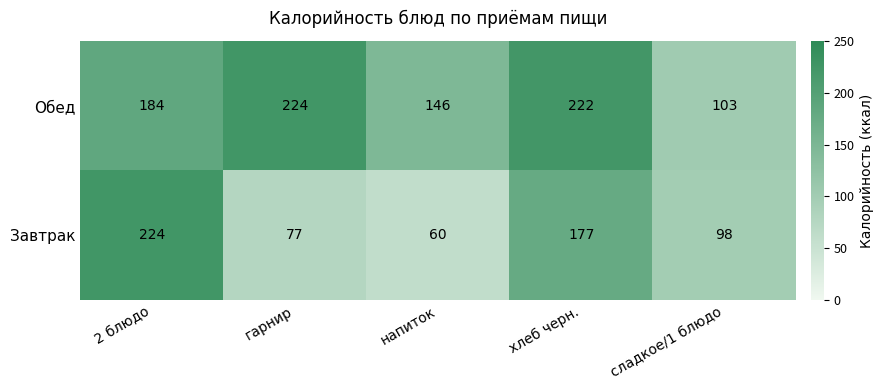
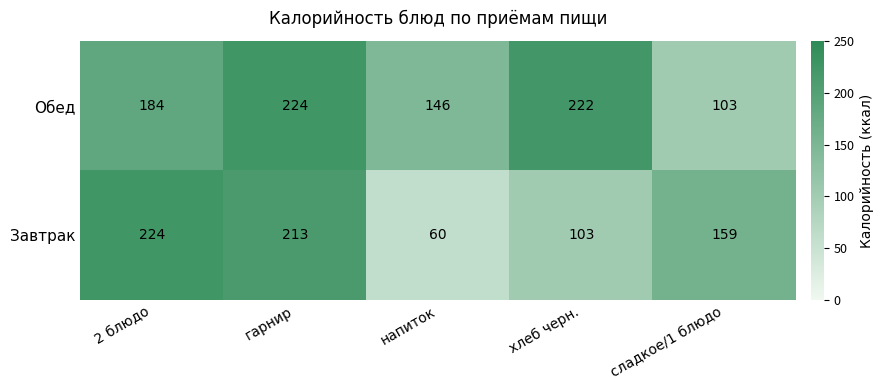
  {
    "Обед": {
      "2 блюдо": 184,
      "гарнир": 224,
      "напиток": 146,
      "хлеб черн.": 222,
      "сладкое/1 блюдо": 103
    },
    "Завтрак": {
      "2 блюдо": 224,
-     "гарнир": 77,
+     "гарнир": 213,
      "напиток": 60,
-     "хлеб черн.": 177,
-     "сладкое/1 блюдо": 98
+     "хлеб черн.": 103,
+     "сладкое/1 блюдо": 159
    }
  }
